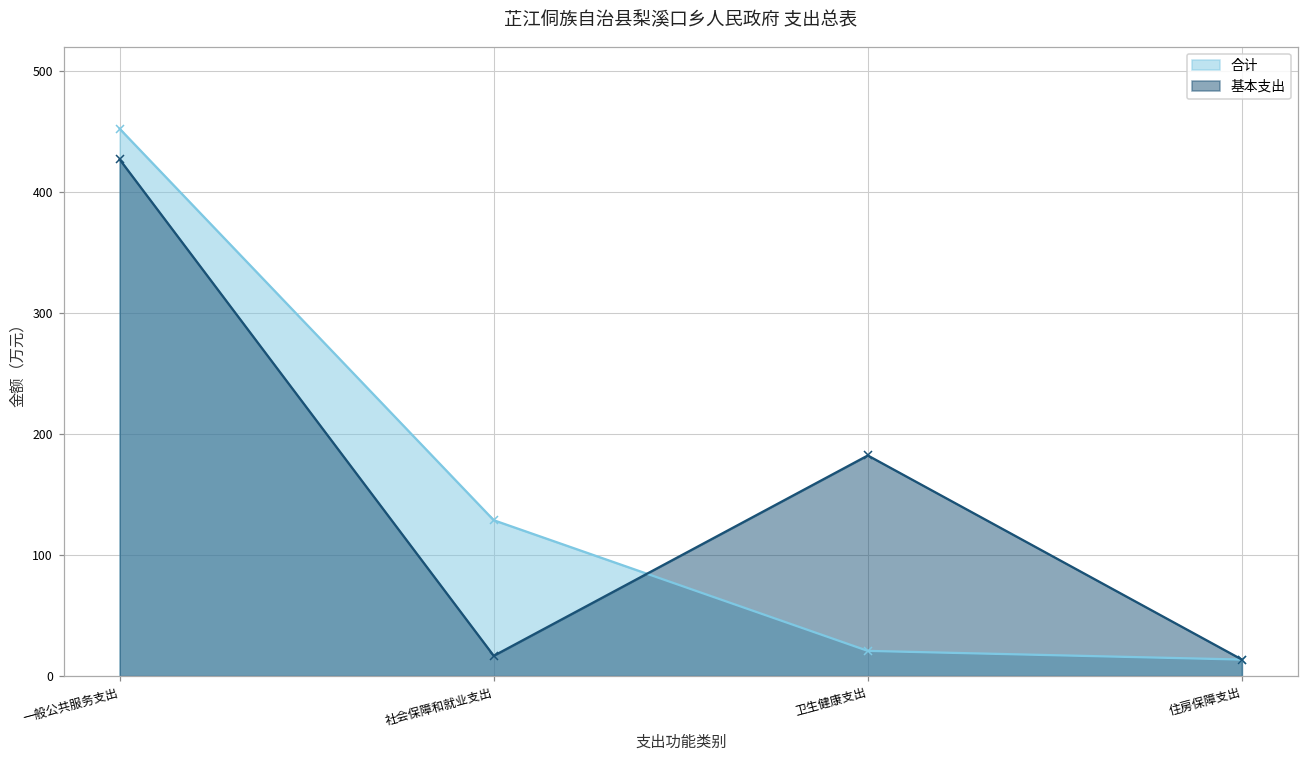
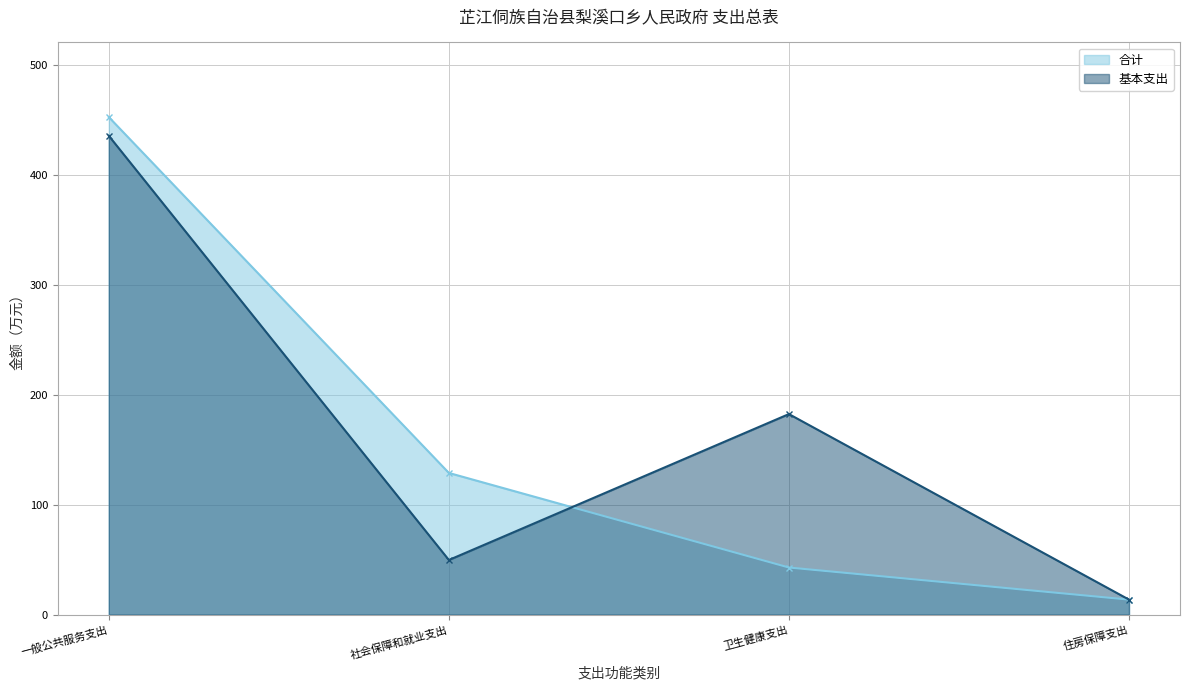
  {
    "合计": {
      "一般公共服务支出": 452,
      "社会保障和就业支出": 129,
-     "卫生健康支出": 21
+     "卫生健康支出": 43
    },
    "基本支出": {
-     "一般公共服务支出": 427,
-     "社会保障和就业支出": 17,
+     "一般公共服务支出": 435,
+     "社会保障和就业支出": 50,
      "卫生健康支出": 182
    }
  }
